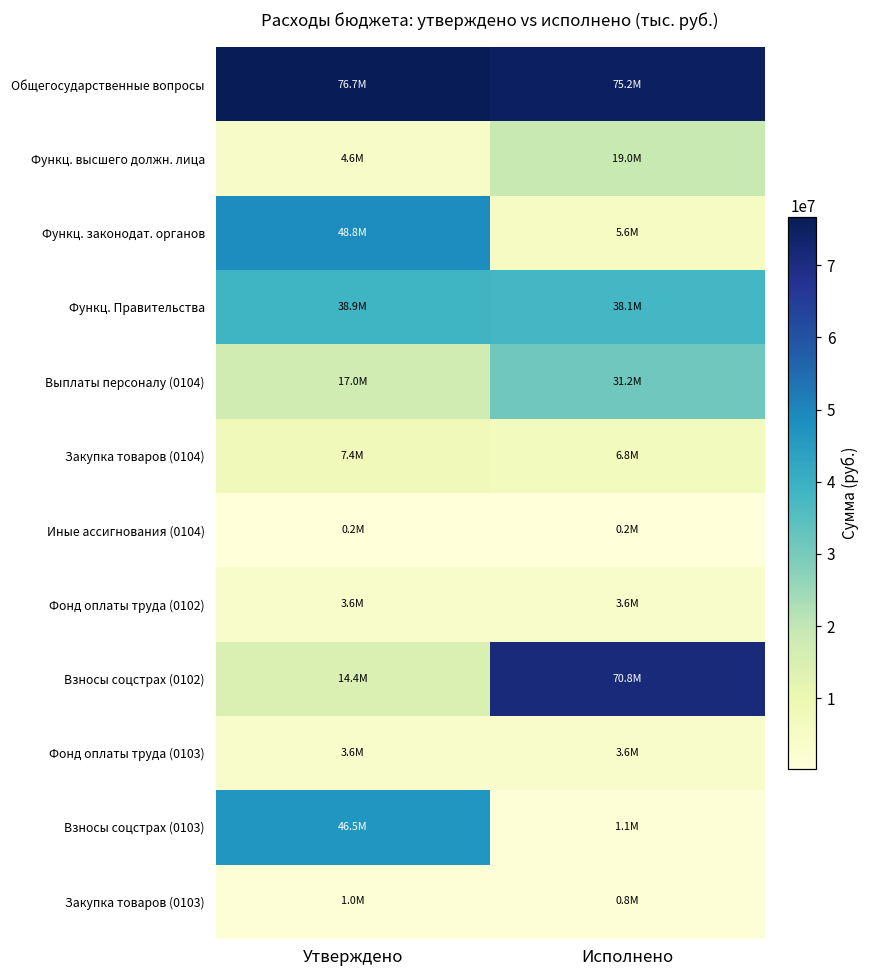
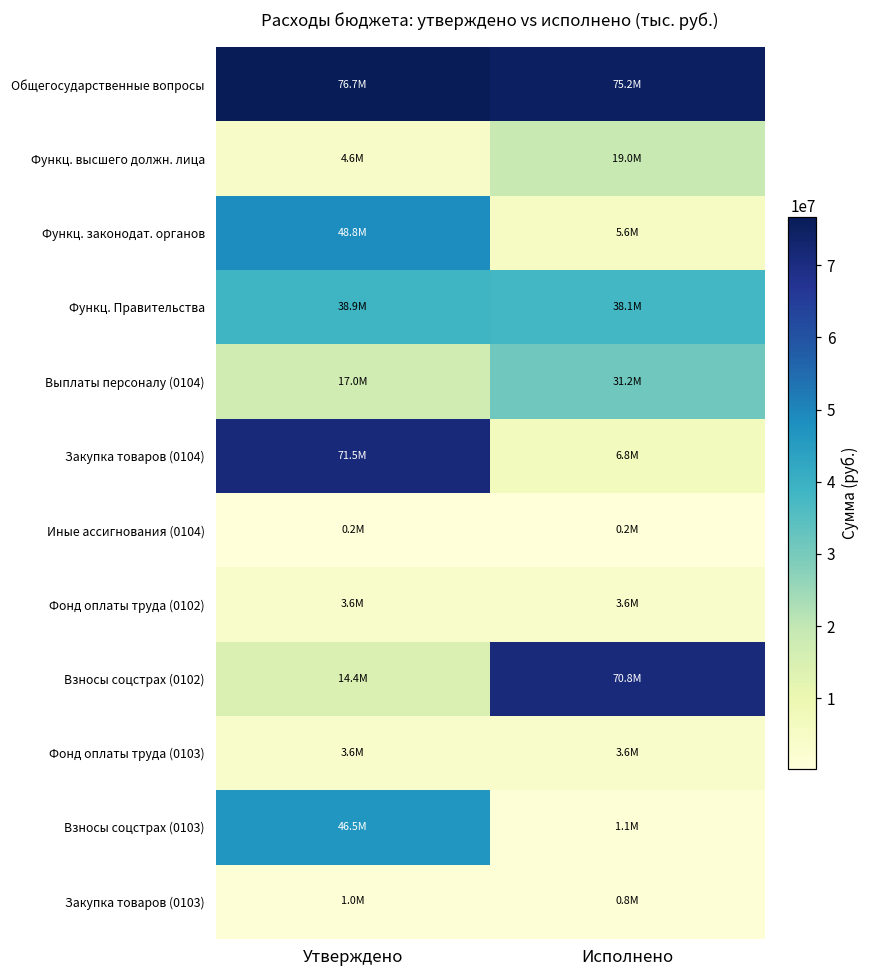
  {
    "Общегосударственные вопросы": {
      "Утверждено": "76.7M",
      "Исполнено": "75.2M"
    },
    "Функц. высшего должн. лица": {
      "Утверждено": "4.6M",
      "Исполнено": "19.0M"
    },
    "Функц. законодат. органов": {
      "Утверждено": "48.8M",
      "Исполнено": "5.6M"
    },
    "Функц. Правительства": {
      "Утверждено": "38.9M",
      "Исполнено": "38.1M"
    },
    "Выплаты персоналу (0104)": {
      "Утверждено": "17.0M",
      "Исполнено": "31.2M"
    },
    "Закупка товаров (0104)": {
-     "Утверждено": "7.4M",
+     "Утверждено": "71.5M",
      "Исполнено": "6.8M"
    },
    "Иные ассигнования (0104)": {
      "Утверждено": "0.2M",
      "Исполнено": "0.2M"
    },
    "Фонд оплаты труда (0102)": {
      "Утверждено": "3.6M",
      "Исполнено": "3.6M"
    },
    "Взносы соцстрах (0102)": {
      "Утверждено": "14.4M",
      "Исполнено": "70.8M"
    },
    "Фонд оплаты труда (0103)": {
      "Утверждено": "3.6M",
      "Исполнено": "3.6M"
    },
    "Взносы соцстрах (0103)": {
      "Утверждено": "46.5M",
      "Исполнено": "1.1M"
    },
    "Закупка товаров (0103)": {
      "Утверждено": "1.0M",
      "Исполнено": "0.8M"
    }
  }
